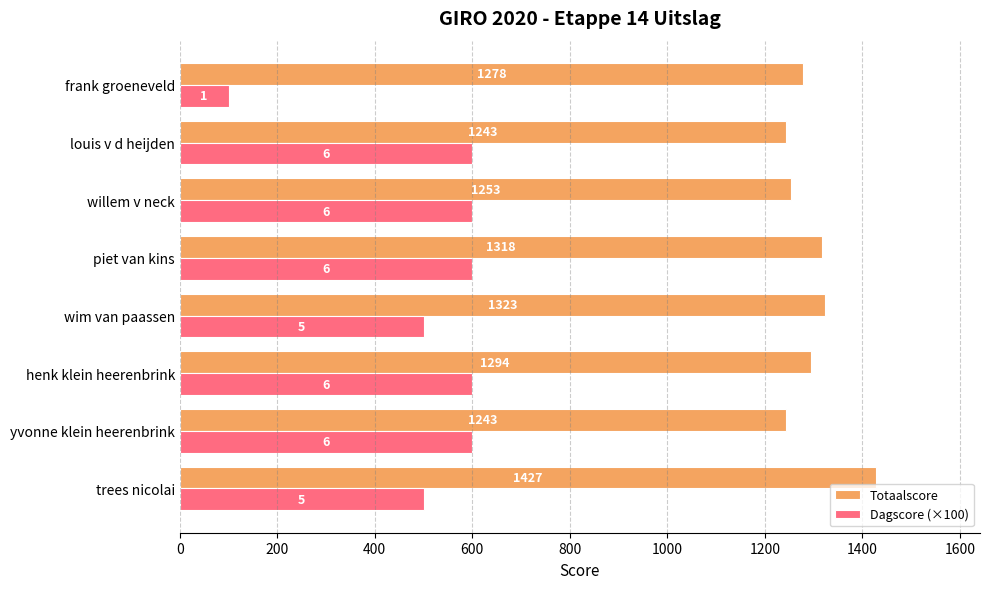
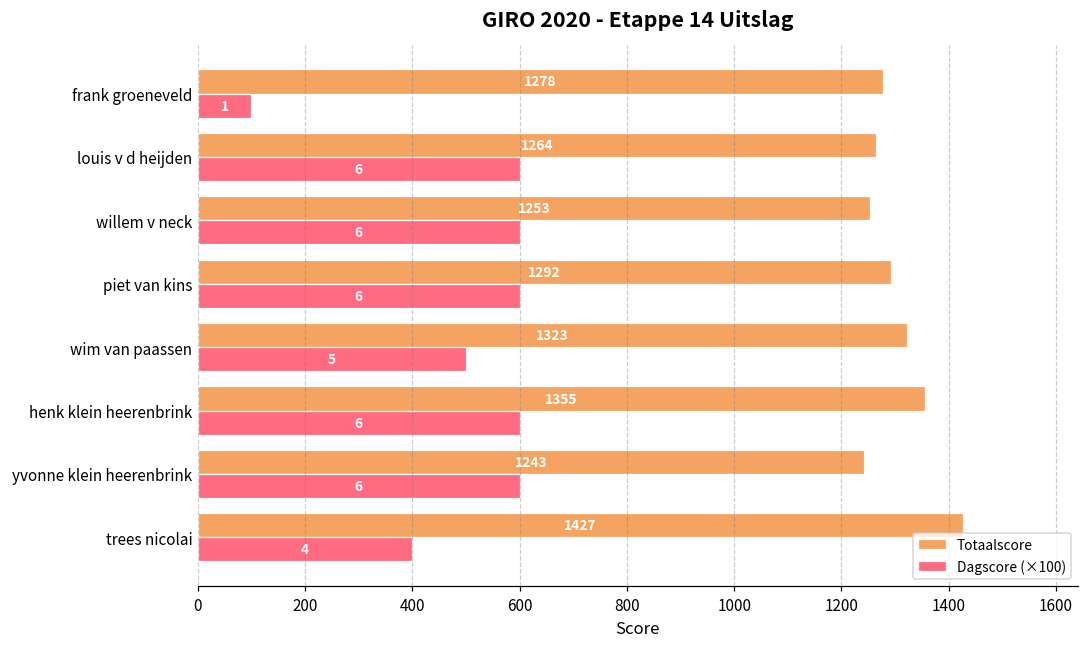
  {
    "Totaalscore": {
      "frank groeneveld": 1278,
-     "louis v d heijden": 1243,
+     "louis v d heijden": 1264,
      "willem v neck": 1253,
-     "piet van kins": 1318,
+     "piet van kins": 1292,
      "wim van paassen": 1323,
-     "henk klein heerenbrink": 1294,
+     "henk klein heerenbrink": 1355,
      "yvonne klein heerenbrink": 1243,
      "trees nicolai": 1427
    },
    "Dagscore (×100)": {
-     "trees nicolai": 5
+     "trees nicolai": 4
    }
  }
